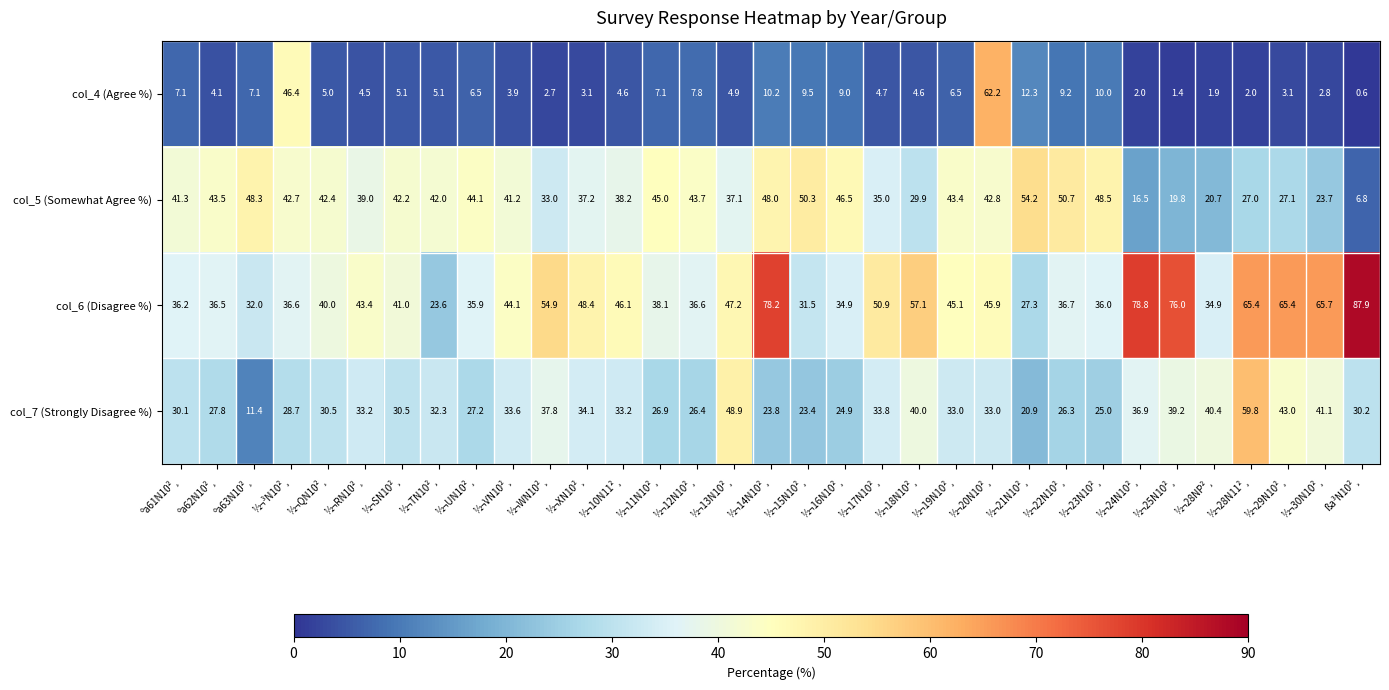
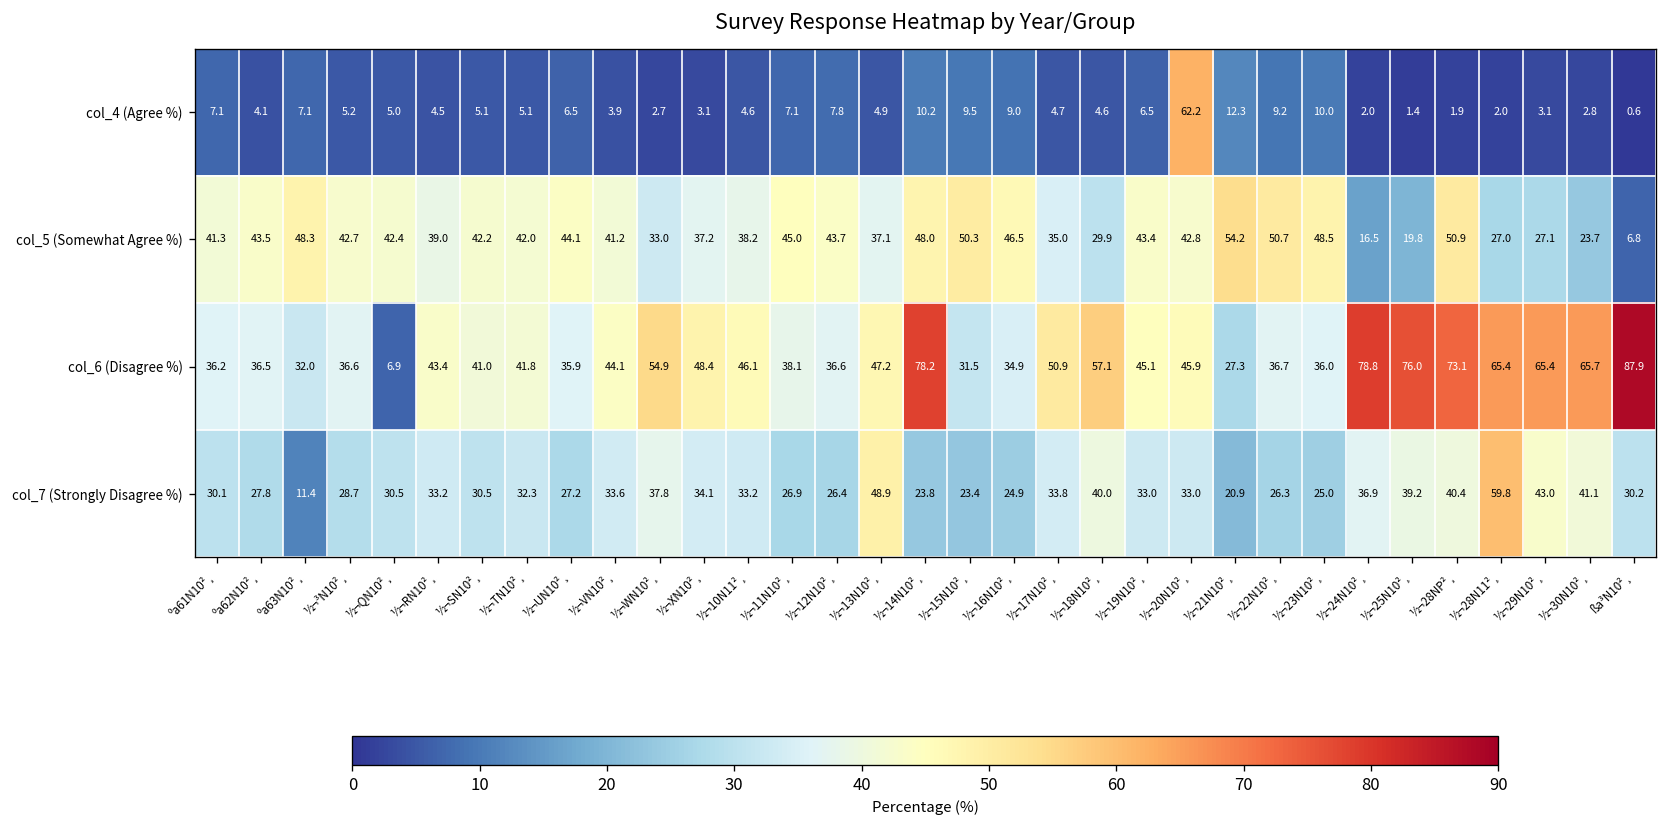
  {
    "col_4 (Agree %)": {
      "ºa61N10²¸": 7.1,
      "ºa62N10²¸": 4.1,
      "ºa63N10²¸": 7.1,
-     "½¬³N10²¸": 46.4,
+     "½¬³N10²¸": 5.2,
      "½¬QN10²¸": 5.0,
      "½¬RN10²¸": 4.5,
      "½¬SN10²¸": 5.1,
      "½¬TN10²¸": 5.1,
      "½¬UN10²¸": 6.5,
      "½¬VN10²¸": 3.9,
      "½¬WN10²¸": 2.7,
      "½¬XN10²¸": 3.1,
      "½¬10N11²¸": 4.6,
      "½¬11N10²¸": 7.1,
      "½¬12N10²¸": 7.8,
      "½¬13N10²¸": 4.9,
      "½¬14N10²¸": 10.2,
      "½¬15N10²¸": 9.5,
      "½¬16N10²¸": 9.0,
      "½¬17N10²¸": 4.7,
      "½¬18N10²¸": 4.6,
      "½¬19N10²¸": 6.5,
      "½¬20N10²¸": 62.2,
      "½¬21N10²¸": 12.3,
      "½¬22N10²¸": 9.2,
      "½¬23N10²¸": 10.0,
      "½¬24N10²¸": 2.0,
      "½¬25N10²¸": 1.4,
      "½¬28NP²¸": 1.9,
      "½¬28N11²¸": 2.0,
      "½¬29N10²¸": 3.1,
      "½¬30N10²¸": 2.8,
      "ßa³N10²¸": 0.6
    },
    "col_5 (Somewhat Agree %)": {
      "ºa61N10²¸": 41.3,
      "ºa62N10²¸": 43.5,
      "ºa63N10²¸": 48.3,
      "½¬³N10²¸": 42.7,
      "½¬QN10²¸": 42.4,
      "½¬RN10²¸": 39.0,
      "½¬SN10²¸": 42.2,
      "½¬TN10²¸": 42.0,
      "½¬UN10²¸": 44.1,
      "½¬VN10²¸": 41.2,
      "½¬WN10²¸": 33.0,
      "½¬XN10²¸": 37.2,
      "½¬10N11²¸": 38.2,
      "½¬11N10²¸": 45.0,
      "½¬12N10²¸": 43.7,
      "½¬13N10²¸": 37.1,
      "½¬14N10²¸": 48.0,
      "½¬15N10²¸": 50.3,
      "½¬16N10²¸": 46.5,
      "½¬17N10²¸": 35.0,
      "½¬18N10²¸": 29.9,
      "½¬19N10²¸": 43.4,
      "½¬20N10²¸": 42.8,
      "½¬21N10²¸": 54.2,
      "½¬22N10²¸": 50.7,
      "½¬23N10²¸": 48.5,
      "½¬24N10²¸": 16.5,
      "½¬25N10²¸": 19.8,
-     "½¬28NP²¸": 20.7,
+     "½¬28NP²¸": 50.9,
      "½¬28N11²¸": 27.0,
      "½¬29N10²¸": 27.1,
      "½¬30N10²¸": 23.7,
      "ßa³N10²¸": 6.8
    },
    "col_6 (Disagree %)": {
      "ºa61N10²¸": 36.2,
      "ºa62N10²¸": 36.5,
      "ºa63N10²¸": 32.0,
      "½¬³N10²¸": 36.6,
-     "½¬QN10²¸": 40.0,
+     "½¬QN10²¸": 6.9,
      "½¬RN10²¸": 43.4,
      "½¬SN10²¸": 41.0,
-     "½¬TN10²¸": 23.6,
+     "½¬TN10²¸": 41.8,
      "½¬UN10²¸": 35.9,
      "½¬VN10²¸": 44.1,
      "½¬WN10²¸": 54.9,
      "½¬XN10²¸": 48.4,
      "½¬10N11²¸": 46.1,
      "½¬11N10²¸": 38.1,
      "½¬12N10²¸": 36.6,
      "½¬13N10²¸": 47.2,
      "½¬14N10²¸": 78.2,
      "½¬15N10²¸": 31.5,
      "½¬16N10²¸": 34.9,
      "½¬17N10²¸": 50.9,
      "½¬18N10²¸": 57.1,
      "½¬19N10²¸": 45.1,
      "½¬20N10²¸": 45.9,
      "½¬21N10²¸": 27.3,
      "½¬22N10²¸": 36.7,
      "½¬23N10²¸": 36.0,
      "½¬24N10²¸": 78.8,
      "½¬25N10²¸": 76.0,
-     "½¬28NP²¸": 34.9,
+     "½¬28NP²¸": 73.1,
      "½¬28N11²¸": 65.4,
      "½¬29N10²¸": 65.4,
      "½¬30N10²¸": 65.7,
      "ßa³N10²¸": 87.9
    },
    "col_7 (Strongly Disagree %)": {
      "ºa61N10²¸": 30.1,
      "ºa62N10²¸": 27.8,
      "ºa63N10²¸": 11.4,
      "½¬³N10²¸": 28.7,
      "½¬QN10²¸": 30.5,
      "½¬RN10²¸": 33.2,
      "½¬SN10²¸": 30.5,
      "½¬TN10²¸": 32.3,
      "½¬UN10²¸": 27.2,
      "½¬VN10²¸": 33.6,
      "½¬WN10²¸": 37.8,
      "½¬XN10²¸": 34.1,
      "½¬10N11²¸": 33.2,
      "½¬11N10²¸": 26.9,
      "½¬12N10²¸": 26.4,
      "½¬13N10²¸": 48.9,
      "½¬14N10²¸": 23.8,
      "½¬15N10²¸": 23.4,
      "½¬16N10²¸": 24.9,
      "½¬17N10²¸": 33.8,
      "½¬18N10²¸": 40.0,
      "½¬19N10²¸": 33.0,
      "½¬20N10²¸": 33.0,
      "½¬21N10²¸": 20.9,
      "½¬22N10²¸": 26.3,
      "½¬23N10²¸": 25.0,
      "½¬24N10²¸": 36.9,
      "½¬25N10²¸": 39.2,
      "½¬28NP²¸": 40.4,
      "½¬28N11²¸": 59.8,
      "½¬29N10²¸": 43.0,
      "½¬30N10²¸": 41.1,
      "ßa³N10²¸": 30.2
    }
  }
